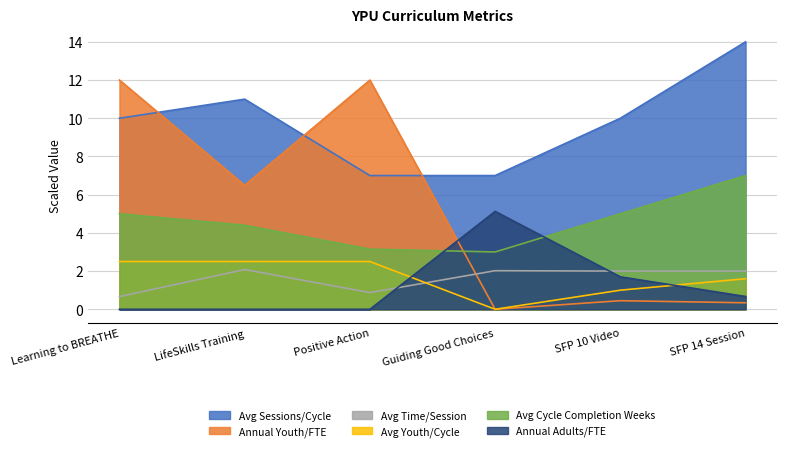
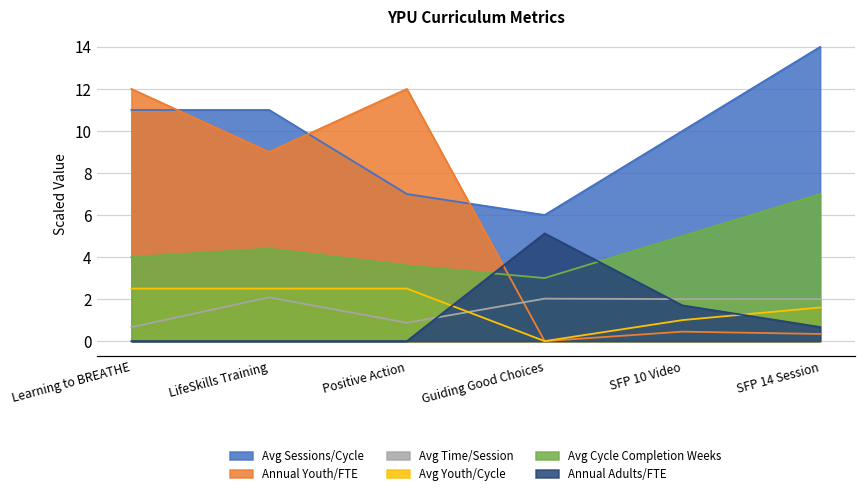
  {
    "Avg Sessions/Cycle": {
-     "Learning to BREATHE": 10,
+     "Learning to BREATHE": 11,
      "LifeSkills Training": 11,
      "Positive Action": 7,
-     "Guiding Good Choices": 7,
+     "Guiding Good Choices": 6,
      "SFP 10 Video": 10,
      "SFP 14 Session": 14
    },
    "Annual Youth/FTE": {
      "Learning to BREATHE": 12.0,
-     "LifeSkills Training": 6.5,
+     "LifeSkills Training": 9.0,
      "Positive Action": 12.0,
      "SFP 10 Video": 0.5,
      "SFP 14 Session": 0.3
    },
    "Avg Time/Session": {
      "Learning to BREATHE": 0.7,
      "LifeSkills Training": 2.1,
      "Positive Action": 0.9,
      "Guiding Good Choices": 2.0,
      "SFP 10 Video": 2.0,
      "SFP 14 Session": 2.0
    },
    "Avg Youth/Cycle": {
      "Learning to BREATHE": 2.5,
      "LifeSkills Training": 2.5,
      "Positive Action": 2.5,
      "SFP 10 Video": 1.0,
      "SFP 14 Session": 1.6
    },
    "Avg Cycle Completion Weeks": {
-     "Learning to BREATHE": 5.0,
+     "Learning to BREATHE": 4.0,
      "LifeSkills Training": 4.4,
-     "Positive Action": 3.2,
+     "Positive Action": 3.6,
      "Guiding Good Choices": 3.0,
      "SFP 10 Video": 5.0,
      "SFP 14 Session": 7.0
    },
    "Annual Adults/FTE": {
      "Learning to BREATHE": 0.0,
      "LifeSkills Training": 0.0,
      "Positive Action": 0.0,
      "Guiding Good Choices": 5.1,
      "SFP 10 Video": 1.7,
      "SFP 14 Session": 0.7
    }
  }
